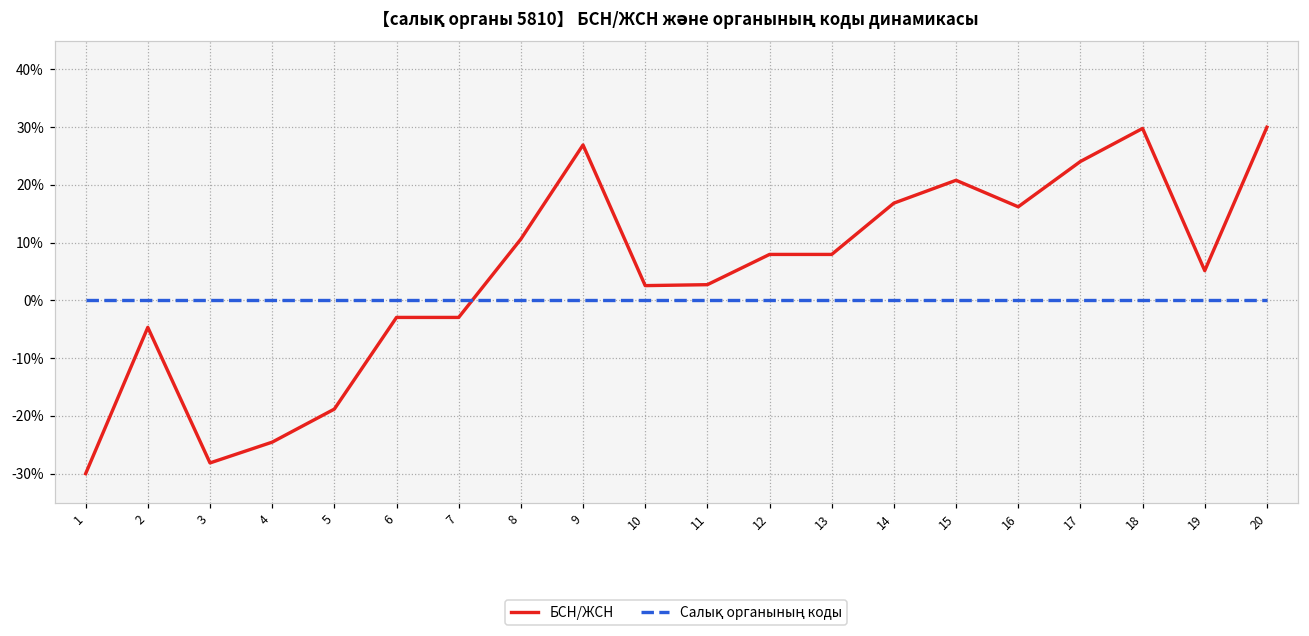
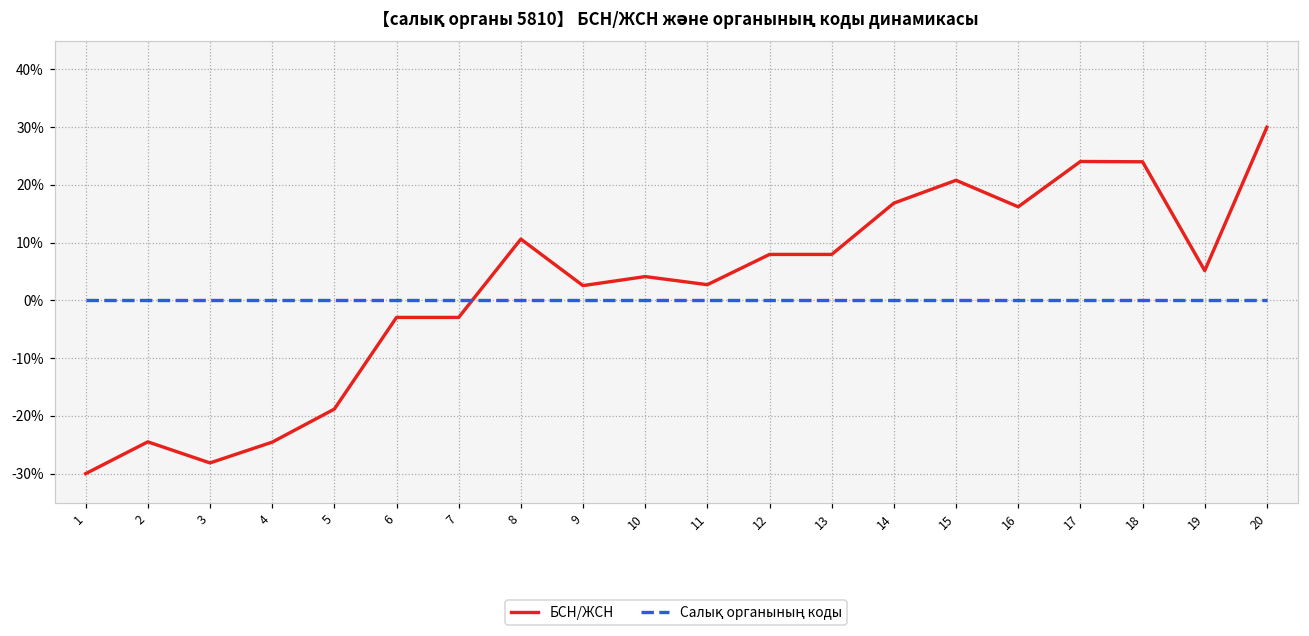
  {
    "БСН/ЖСН": {
      "1": "-30%",
-     "2": "-5%",
+     "2": "-24%",
      "3": "-28%",
      "4": "-25%",
      "5": "-19%",
      "6": "-3%",
      "7": "-3%",
      "8": "11%",
-     "9": "27%",
-     "10": "3%",
+     "9": "3%",
+     "10": "4%",
      "11": "3%",
      "12": "8%",
      "13": "8%",
      "14": "17%",
      "15": "21%",
      "16": "16%",
      "17": "24%",
-     "18": "30%",
+     "18": "24%",
      "19": "5%",
      "20": "30%"
    },
    "Салық органының коды": {
      "1": "0%",
      "2": "0%",
      "3": "0%",
      "4": "0%",
      "5": "0%",
      "6": "0%",
      "7": "0%",
      "8": "0%",
      "9": "0%",
      "10": "0%",
      "11": "0%",
      "12": "0%",
      "13": "0%",
      "14": "0%",
      "15": "0%",
      "16": "0%",
      "17": "0%",
      "18": "0%",
      "19": "0%",
      "20": "0%"
    }
  }
